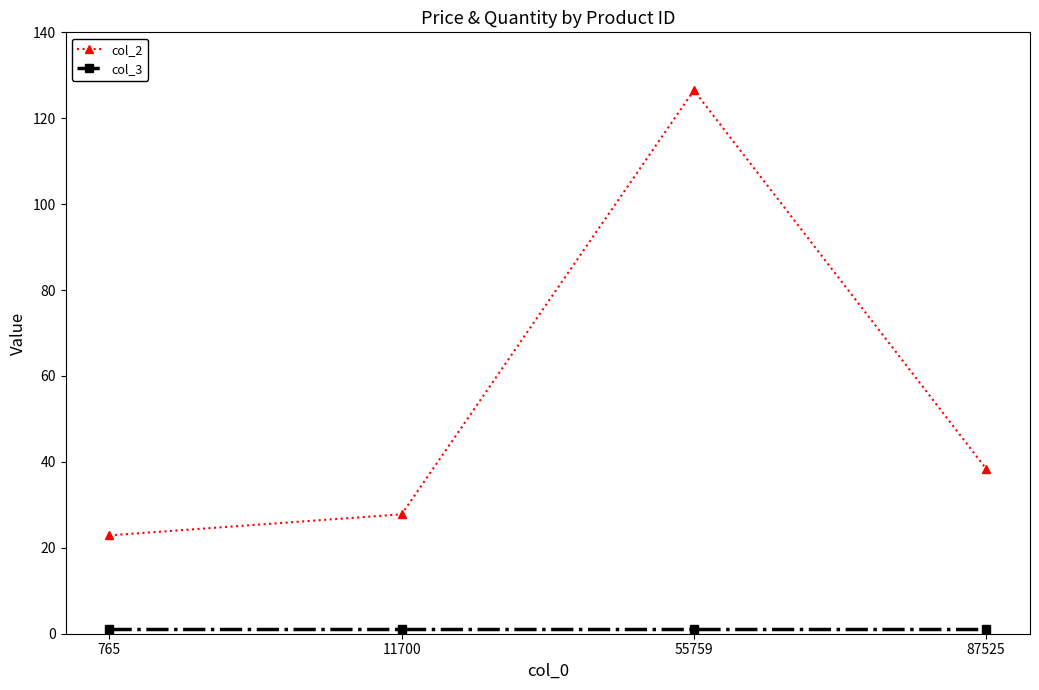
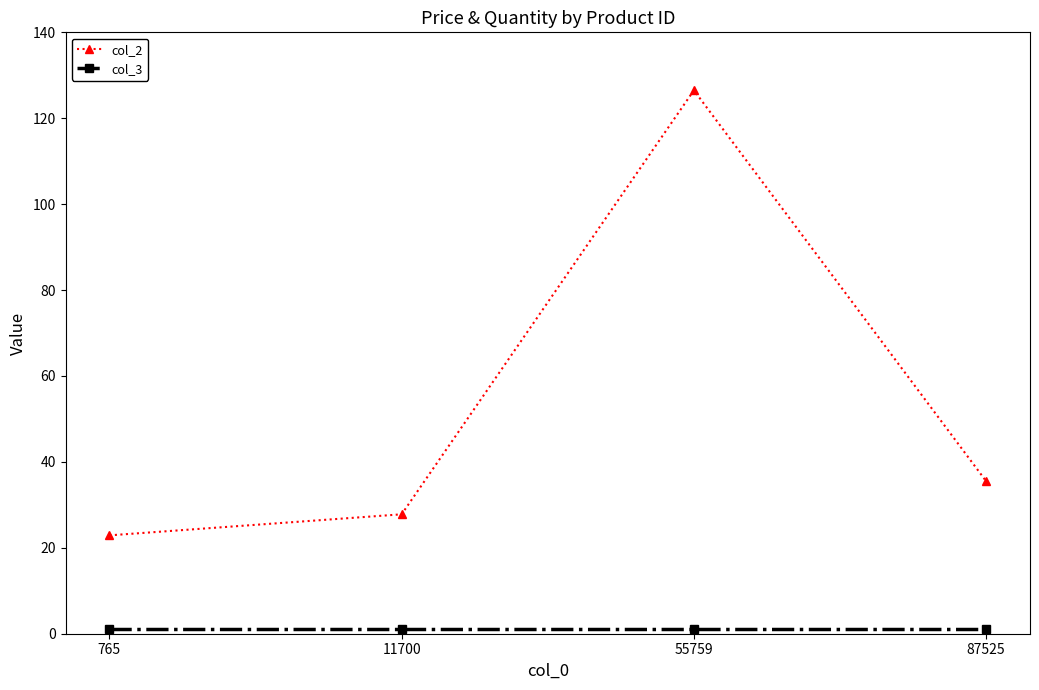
  {
    "col_2": {
      "765": 23,
      "11700": 28,
      "55759": 127,
-     "87525": 38
+     "87525": 36
    },
    "col_3": {
      "765": 1,
      "11700": 1,
      "55759": 1,
      "87525": 1
    }
  }
